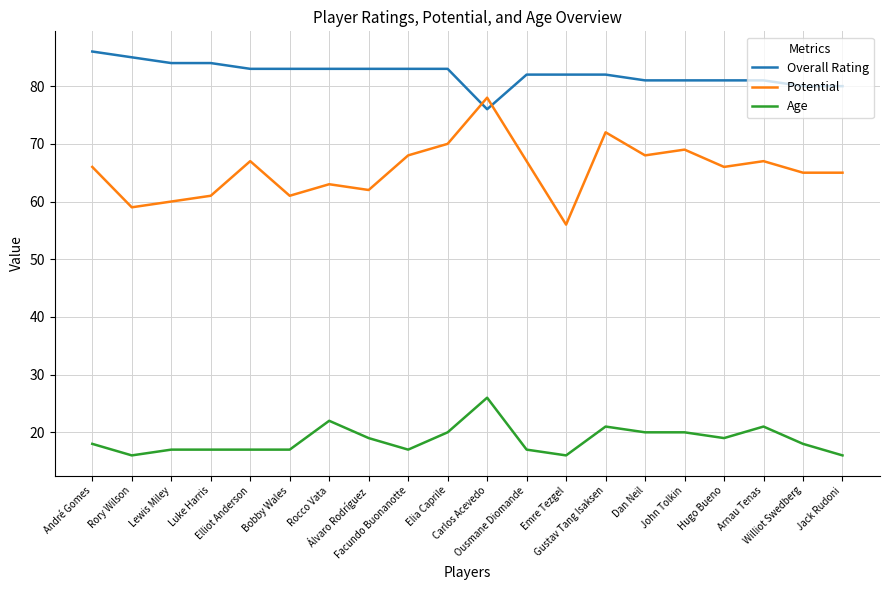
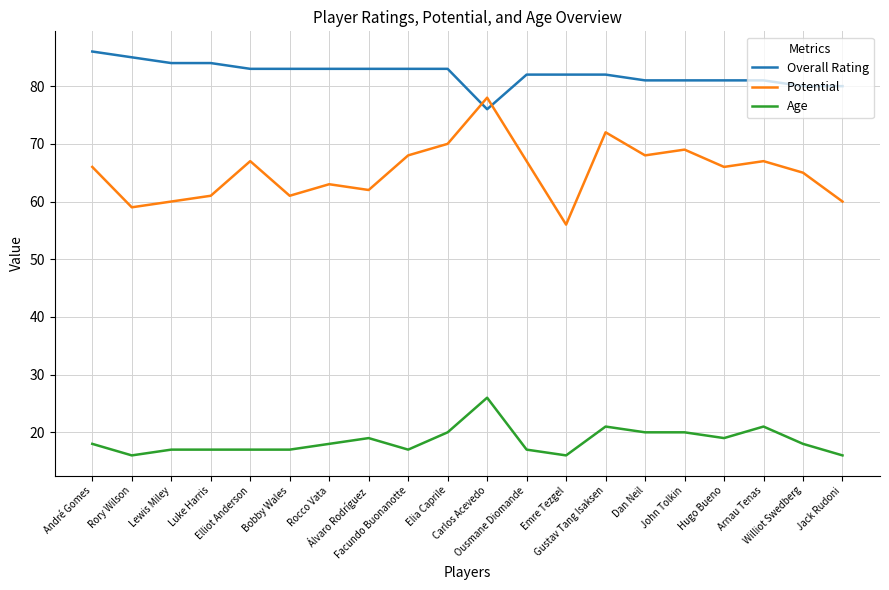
  {
    "Overall Rating": {
      "André Gomes": 86,
      "Rory Wilson": 85,
      "Lewis Miley": 84,
      "Luke Harris": 84,
      "Elliot Anderson": 83,
      "Bobby Wales": 83,
      "Rocco Vata": 83,
      "Álvaro Rodríguez": 83,
      "Facundo Buonanotte": 83,
      "Elia Caprile": 83,
      "Carlos Acevedo": 76,
      "Ousmane Diomande": 82,
      "Emre Tezgel": 82,
      "Gustav Tang Isaksen": 82,
      "Dan Neil": 81,
      "John Tolkin": 81,
      "Hugo Bueno": 81
    },
    "Potential": {
      "André Gomes": 66,
      "Rory Wilson": 59,
      "Lewis Miley": 60,
      "Luke Harris": 61,
      "Elliot Anderson": 67,
      "Bobby Wales": 61,
      "Rocco Vata": 63,
      "Álvaro Rodríguez": 62,
      "Facundo Buonanotte": 68,
      "Elia Caprile": 70,
      "Carlos Acevedo": 78,
      "Ousmane Diomande": 67,
      "Emre Tezgel": 56,
      "Gustav Tang Isaksen": 72,
      "Dan Neil": 68,
      "John Tolkin": 69,
      "Hugo Bueno": 66,
      "Arnau Tenas": 67,
      "Williot Swedberg": 65,
-     "Jack Rudoni": 65
+     "Jack Rudoni": 60
    },
    "Age": {
      "André Gomes": 18,
      "Rory Wilson": 16,
      "Lewis Miley": 17,
      "Luke Harris": 17,
      "Elliot Anderson": 17,
      "Bobby Wales": 17,
-     "Rocco Vata": 22,
+     "Rocco Vata": 18,
      "Álvaro Rodríguez": 19,
      "Facundo Buonanotte": 17,
      "Elia Caprile": 20,
      "Carlos Acevedo": 26,
      "Ousmane Diomande": 17,
      "Emre Tezgel": 16,
      "Gustav Tang Isaksen": 21,
      "Dan Neil": 20,
      "John Tolkin": 20,
      "Hugo Bueno": 19,
      "Arnau Tenas": 21,
      "Williot Swedberg": 18,
      "Jack Rudoni": 16
    }
  }
